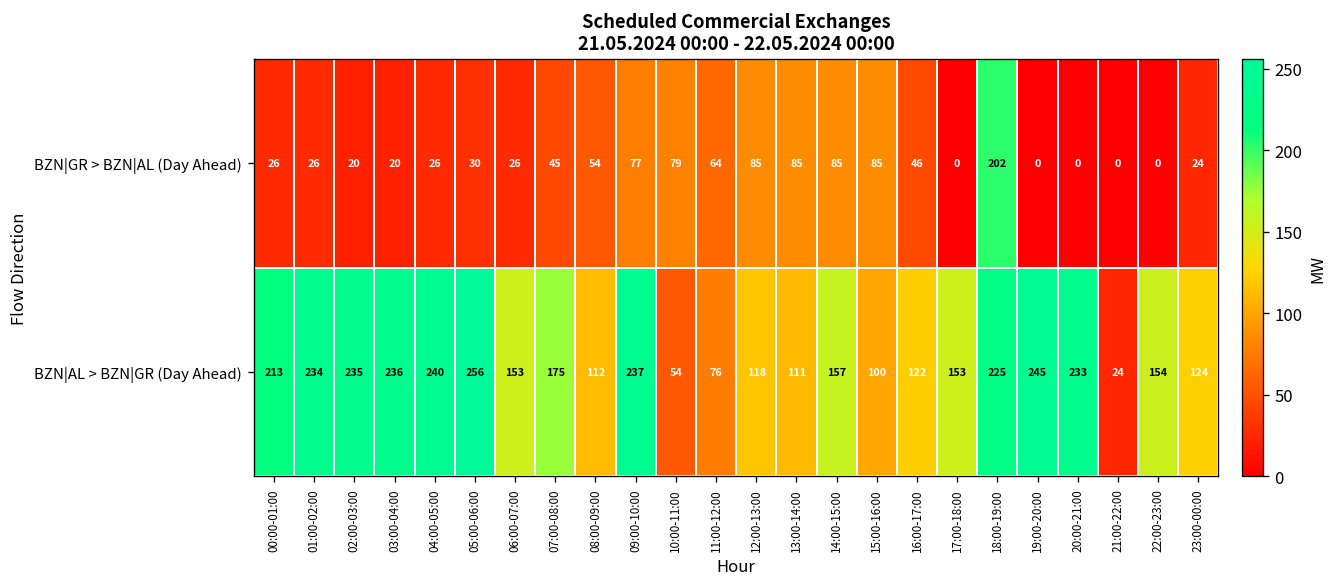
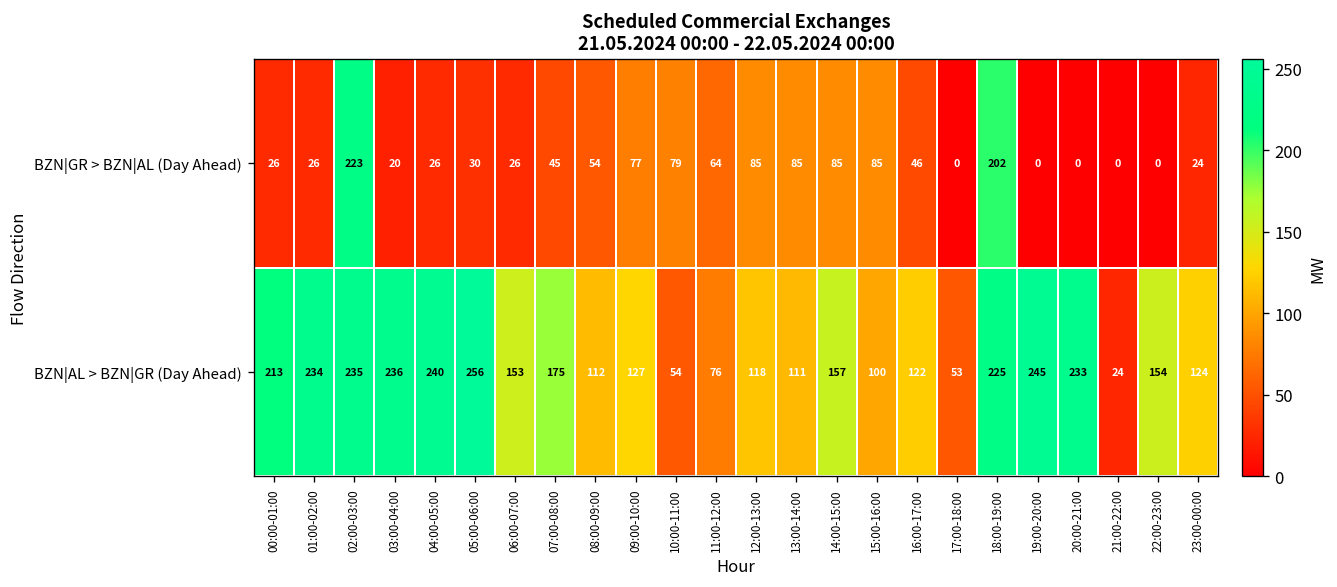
  {
    "BZN|GR > BZN|AL (Day Ahead)": {
      "00:00-01:00": 26,
      "01:00-02:00": 26,
-     "02:00-03:00": 20,
+     "02:00-03:00": 223,
      "03:00-04:00": 20,
      "04:00-05:00": 26,
      "05:00-06:00": 30,
      "06:00-07:00": 26,
      "07:00-08:00": 45,
      "08:00-09:00": 54,
      "09:00-10:00": 77,
      "10:00-11:00": 79,
      "11:00-12:00": 64,
      "12:00-13:00": 85,
      "13:00-14:00": 85,
      "14:00-15:00": 85,
      "15:00-16:00": 85,
      "16:00-17:00": 46,
      "17:00-18:00": 0,
      "18:00-19:00": 202,
      "19:00-20:00": 0,
      "20:00-21:00": 0,
      "21:00-22:00": 0,
      "22:00-23:00": 0,
      "23:00-00:00": 24
    },
    "BZN|AL > BZN|GR (Day Ahead)": {
      "00:00-01:00": 213,
      "01:00-02:00": 234,
      "02:00-03:00": 235,
      "03:00-04:00": 236,
      "04:00-05:00": 240,
      "05:00-06:00": 256,
      "06:00-07:00": 153,
      "07:00-08:00": 175,
      "08:00-09:00": 112,
-     "09:00-10:00": 237,
+     "09:00-10:00": 127,
      "10:00-11:00": 54,
      "11:00-12:00": 76,
      "12:00-13:00": 118,
      "13:00-14:00": 111,
      "14:00-15:00": 157,
      "15:00-16:00": 100,
      "16:00-17:00": 122,
-     "17:00-18:00": 153,
+     "17:00-18:00": 53,
      "18:00-19:00": 225,
      "19:00-20:00": 245,
      "20:00-21:00": 233,
      "21:00-22:00": 24,
      "22:00-23:00": 154,
      "23:00-00:00": 124
    }
  }
